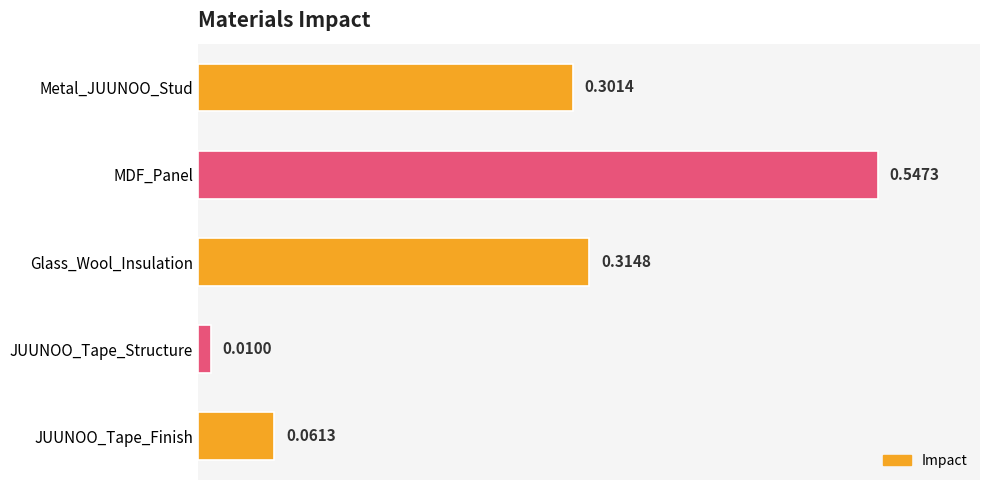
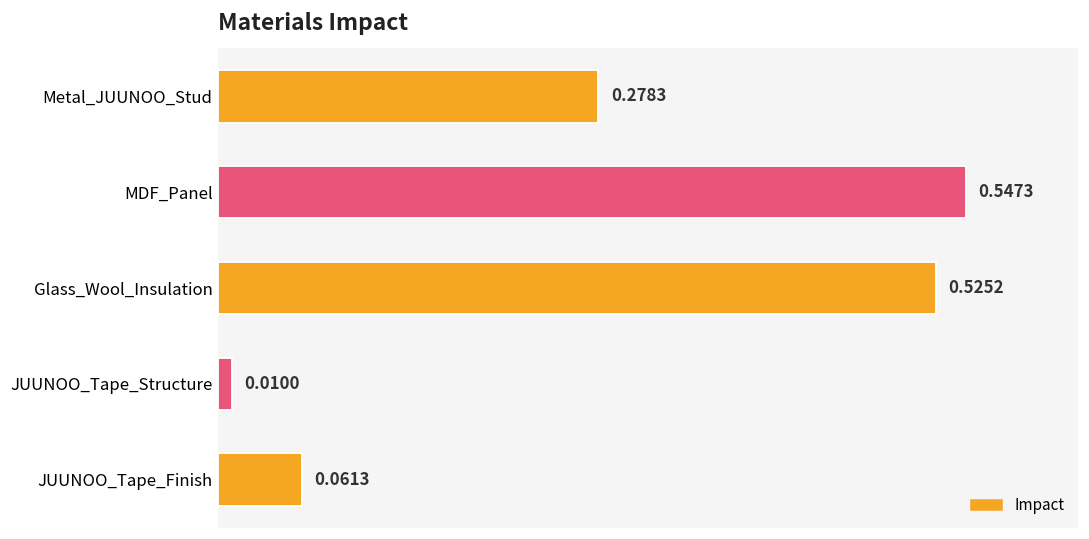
  {
-   "Metal_JUUNOO_Stud": 0.3014,
+   "Metal_JUUNOO_Stud": 0.2783,
    "MDF_Panel": 0.5473,
-   "Glass_Wool_Insulation": 0.3148,
+   "Glass_Wool_Insulation": 0.5252,
    "JUUNOO_Tape_Structure": 0.0100,
    "JUUNOO_Tape_Finish": 0.0613
  }
